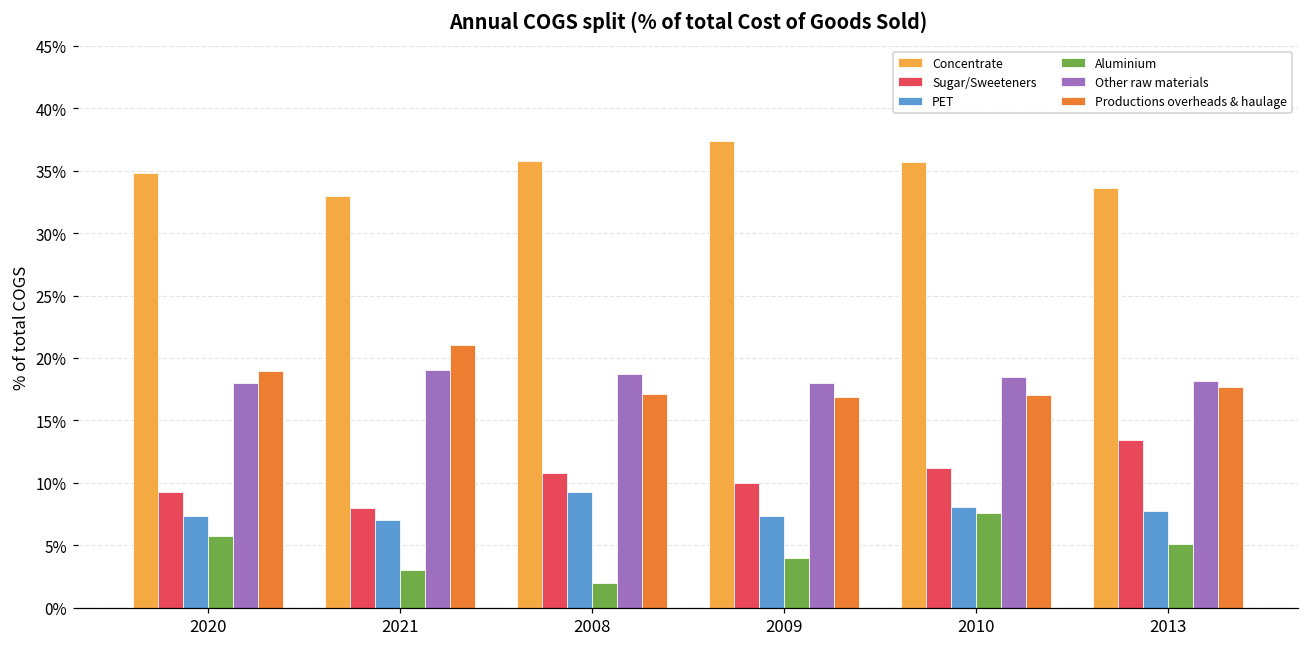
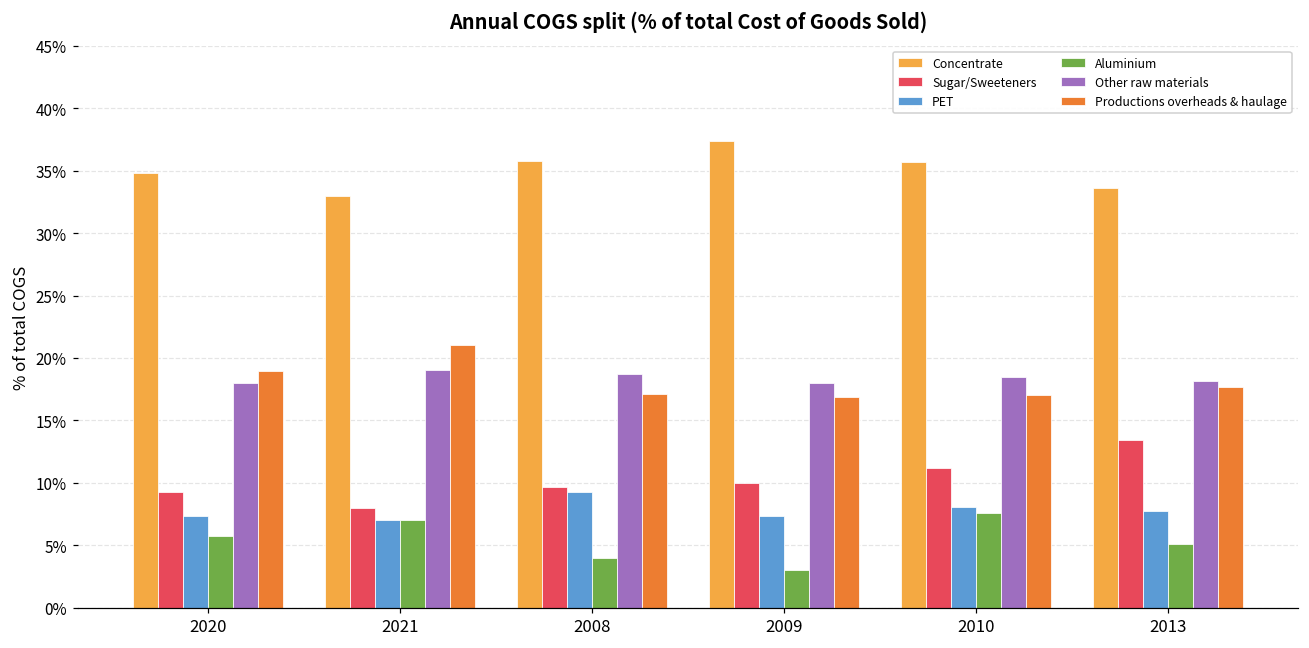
  {
    "Sugar/Sweeteners": {
      "2020": "9.3%",
      "2021": "8.0%",
-     "2008": "10.8%",
+     "2008": "9.6%",
      "2009": "9.9%",
      "2010": "11.2%",
      "2013": "13.5%"
    },
    "PET": {
      "2020": "7.3%",
      "2021": "7.0%",
      "2008": "9.2%",
      "2009": "7.3%",
      "2010": "8.0%",
      "2013": "7.8%"
    },
    "Aluminium": {
      "2020": "5.7%",
-     "2021": "3.0%",
-     "2008": "2.0%",
-     "2009": "4.0%",
+     "2021": "7.0%",
+     "2008": "4.0%",
+     "2009": "3.0%",
      "2010": "7.6%",
      "2013": "5.1%"
    },
    "Other raw materials": {
      "2020": "18.0%",
      "2021": "19.0%",
      "2008": "18.7%",
      "2009": "18.0%",
      "2010": "18.5%",
      "2013": "18.1%"
    }
  }
